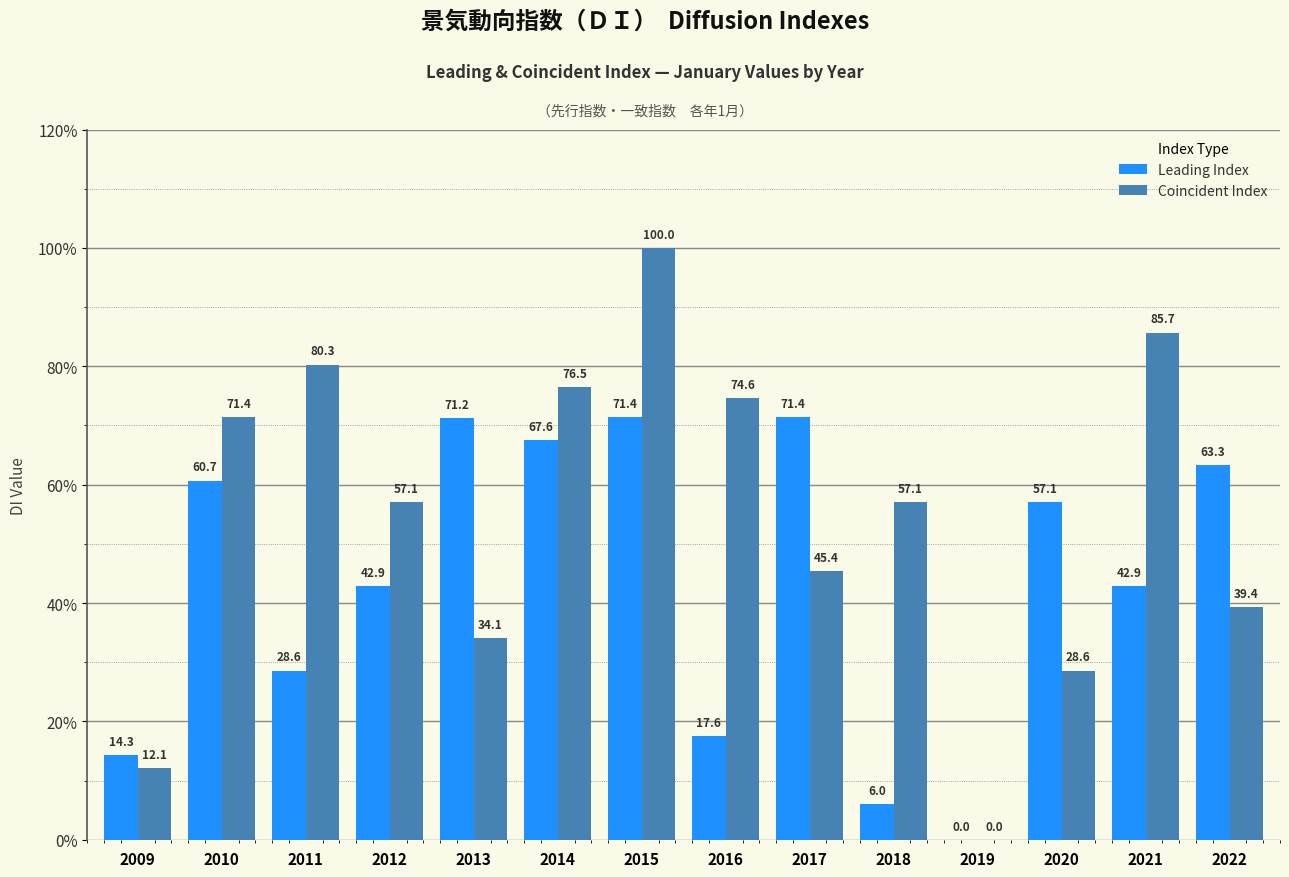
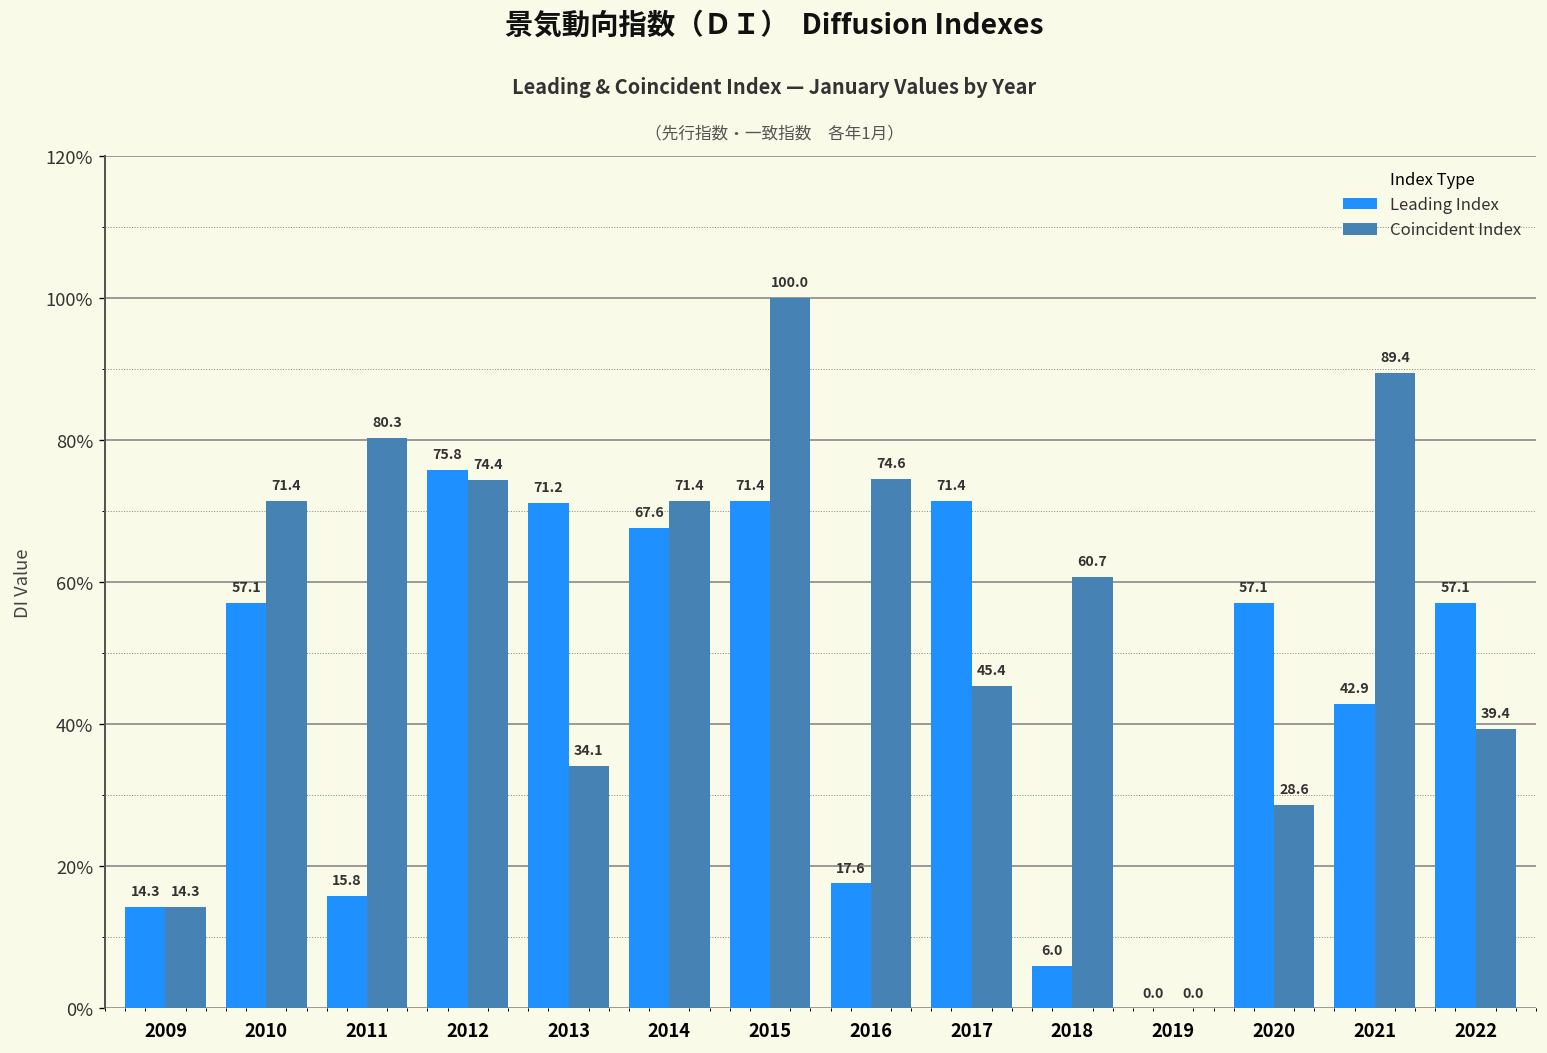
  {
    "Leading Index": {
      "2009": 14.3,
-     "2010": 60.7,
-     "2011": 28.6,
-     "2012": 42.9,
+     "2010": 57.1,
+     "2011": 15.8,
+     "2012": 75.8,
      "2013": 71.2,
      "2014": 67.6,
      "2015": 71.4,
      "2016": 17.6,
      "2017": 71.4,
      "2018": 6.0,
      "2019": 0.0,
      "2020": 57.1,
      "2021": 42.9,
-     "2022": 63.3
+     "2022": 57.1
    },
    "Coincident Index": {
-     "2009": 12.1,
+     "2009": 14.3,
      "2010": 71.4,
      "2011": 80.3,
-     "2012": 57.1,
+     "2012": 74.4,
      "2013": 34.1,
-     "2014": 76.5,
+     "2014": 71.4,
      "2015": 100.0,
      "2016": 74.6,
      "2017": 45.4,
-     "2018": 57.1,
+     "2018": 60.7,
      "2019": 0.0,
      "2020": 28.6,
-     "2021": 85.7,
+     "2021": 89.4,
      "2022": 39.4
    }
  }
